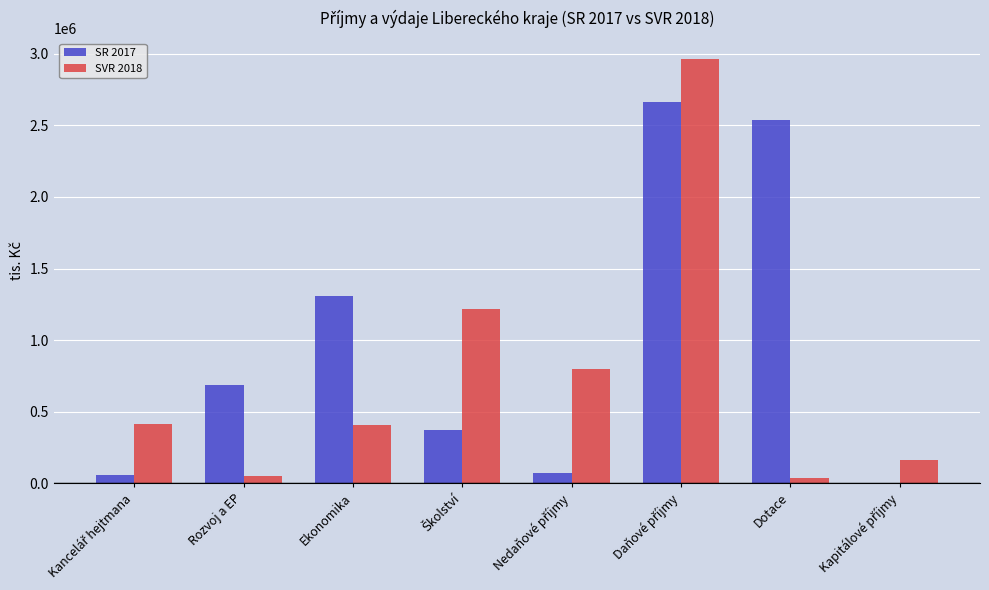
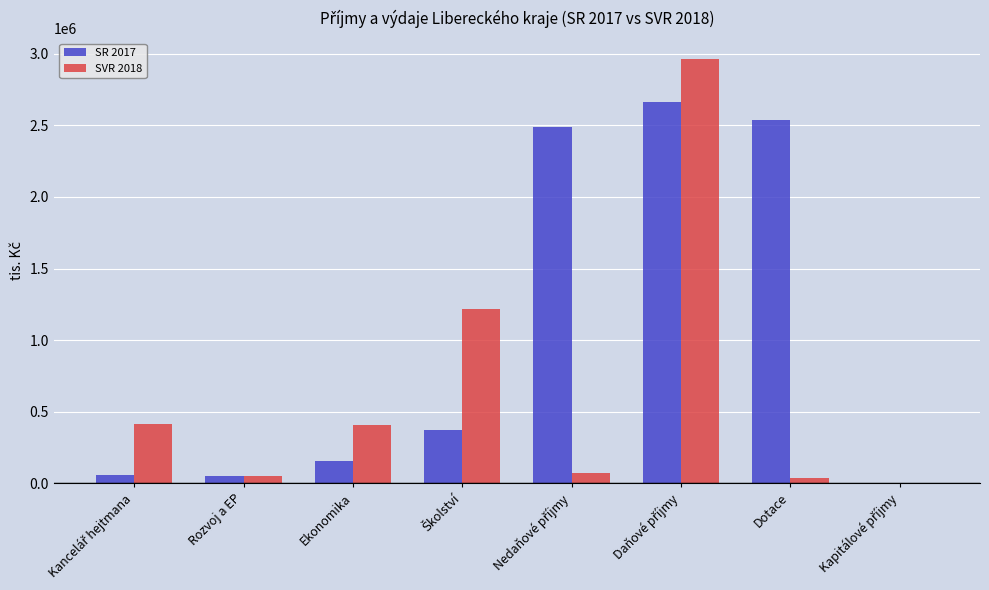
  {
    "SR 2017": {
      "Kancelář hejtmana": 60000,
-     "Rozvoj a EP": 690000,
-     "Ekonomika": 1310000,
+     "Rozvoj a EP": 50000,
+     "Ekonomika": 150000,
      "Školství": 370000,
-     "Nedaňové příjmy": 70000,
+     "Nedaňové příjmy": 2490000,
      "Daňové příjmy": 2660000,
      "Dotace": 2540000,
      "Kapitálové příjmy": 0
    },
    "SVR 2018": {
      "Kancelář hejtmana": 410000,
      "Rozvoj a EP": 50000,
      "Ekonomika": 410000,
      "Školství": 1220000,
-     "Nedaňové příjmy": 800000,
+     "Nedaňové příjmy": 70000,
      "Daňové příjmy": 2960000,
      "Dotace": 30000,
-     "Kapitálové příjmy": 170000
+     "Kapitálové příjmy": 0
    }
  }
